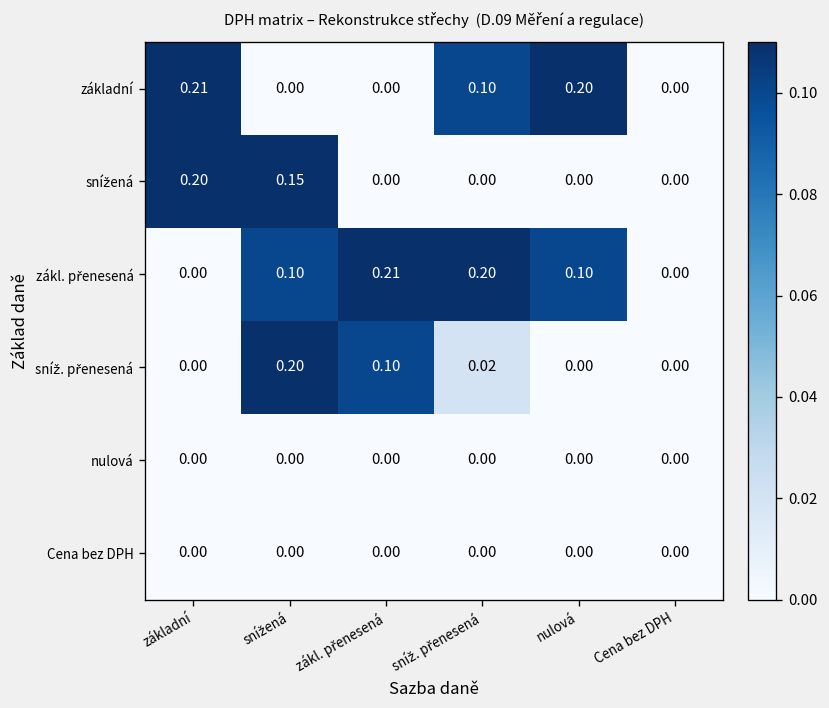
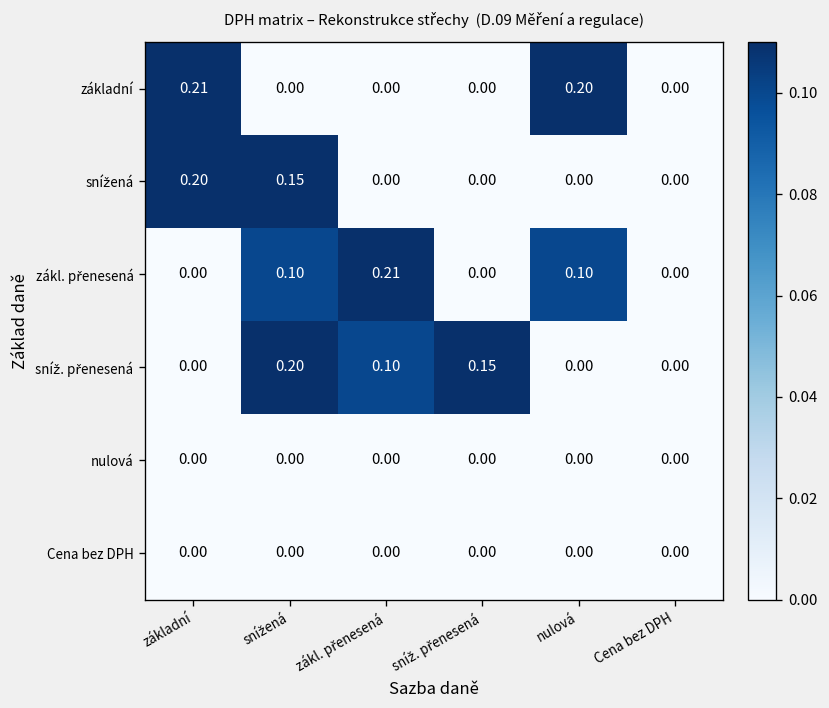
  {
    "základní": {
      "základní": 0.21,
      "snížená": 0.00,
      "zákl. přenesená": 0.00,
-     "sníž. přenesená": 0.10,
+     "sníž. přenesená": 0.00,
      "nulová": 0.20,
      "Cena bez DPH": 0.00
    },
    "snížená": {
      "základní": 0.20,
      "snížená": 0.15,
      "zákl. přenesená": 0.00,
      "sníž. přenesená": 0.00,
      "nulová": 0.00,
      "Cena bez DPH": 0.00
    },
    "zákl. přenesená": {
      "základní": 0.00,
      "snížená": 0.10,
      "zákl. přenesená": 0.21,
-     "sníž. přenesená": 0.20,
+     "sníž. přenesená": 0.00,
      "nulová": 0.10,
      "Cena bez DPH": 0.00
    },
    "sníž. přenesená": {
      "základní": 0.00,
      "snížená": 0.20,
      "zákl. přenesená": 0.10,
-     "sníž. přenesená": 0.02,
+     "sníž. přenesená": 0.15,
      "nulová": 0.00,
      "Cena bez DPH": 0.00
    },
    "nulová": {
      "základní": 0.00,
      "snížená": 0.00,
      "zákl. přenesená": 0.00,
      "sníž. přenesená": 0.00,
      "nulová": 0.00,
      "Cena bez DPH": 0.00
    },
    "Cena bez DPH": {
      "základní": 0.00,
      "snížená": 0.00,
      "zákl. přenesená": 0.00,
      "sníž. přenesená": 0.00,
      "nulová": 0.00,
      "Cena bez DPH": 0.00
    }
  }
